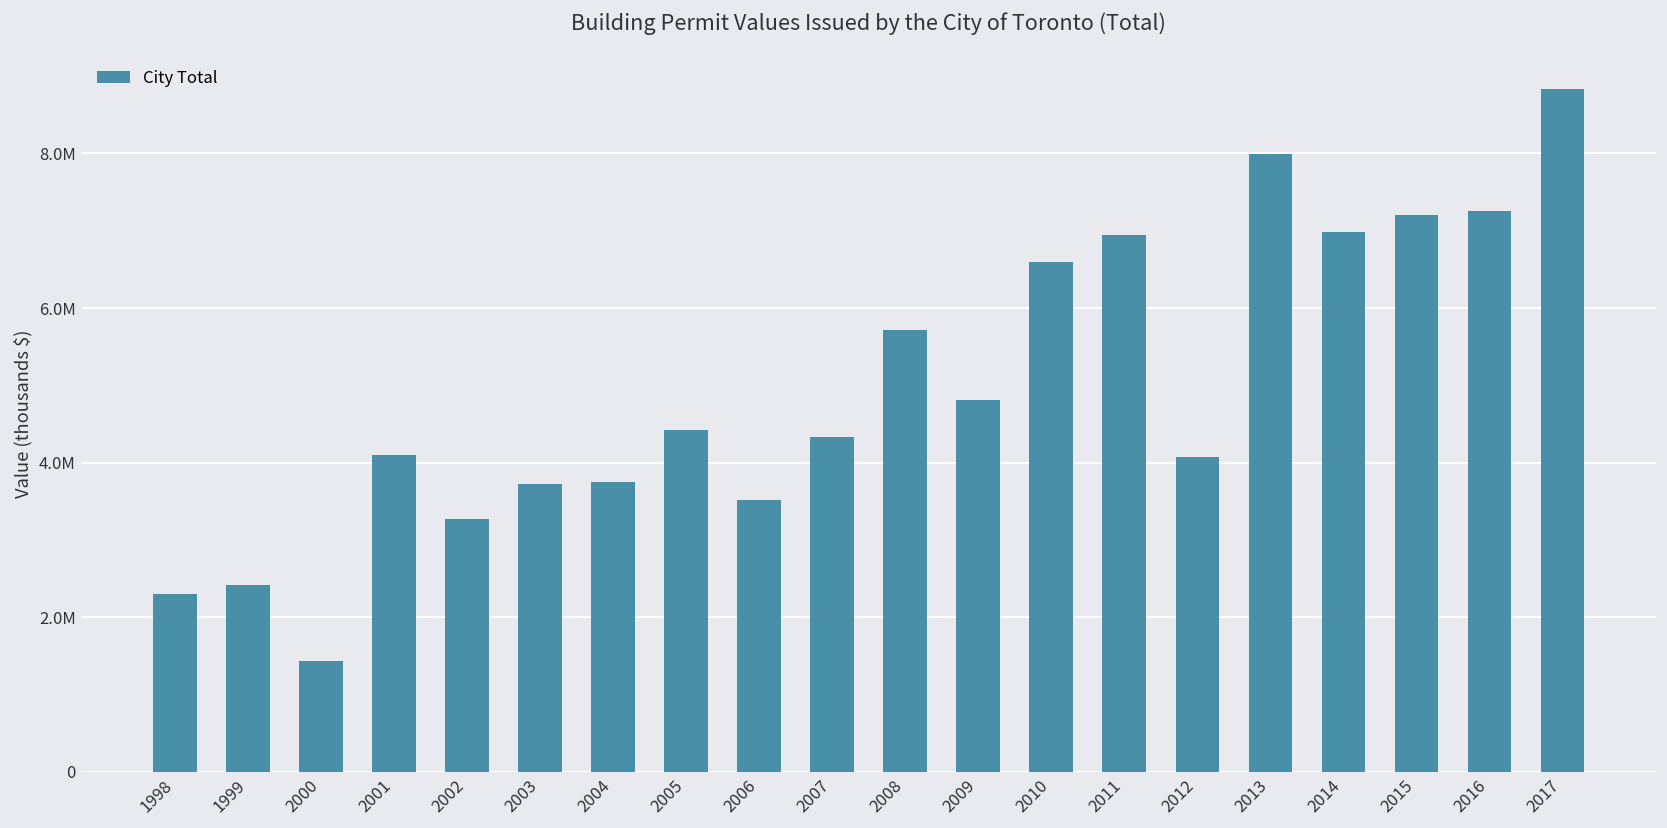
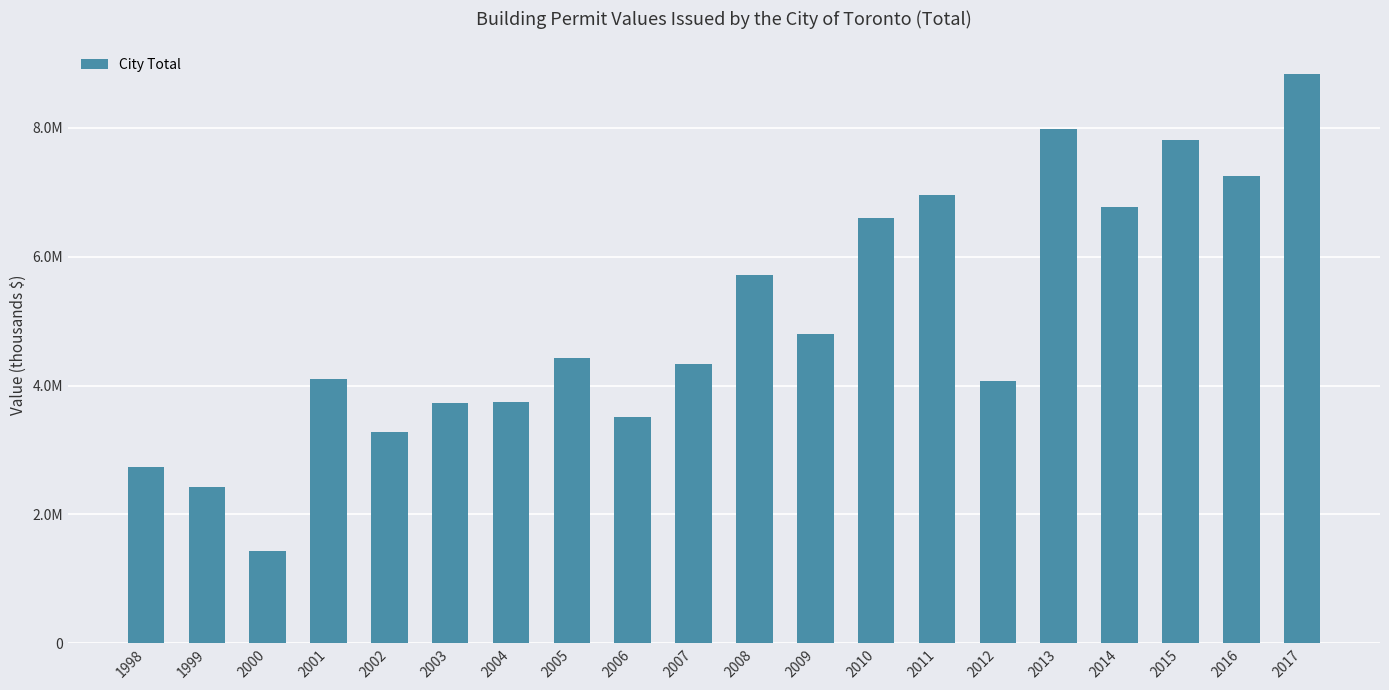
  {
-   "1998": 2300000,
+   "1998": 2700000,
    "1999": 2400000,
    "2000": 1400000,
    "2001": 4100000,
    "2002": 3300000,
    "2003": 3700000,
    "2004": 3700000,
    "2005": 4400000,
    "2006": 3500000,
    "2007": 4300000,
    "2008": 5700000,
    "2009": 4800000,
    "2010": 6600000,
    "2011": 6900000,
    "2012": 4100000,
    "2013": 8000000,
-   "2014": 7000000,
-   "2015": 7200000,
+   "2014": 6800000,
+   "2015": 7800000,
    "2016": 7300000,
    "2017": 8800000
  }
